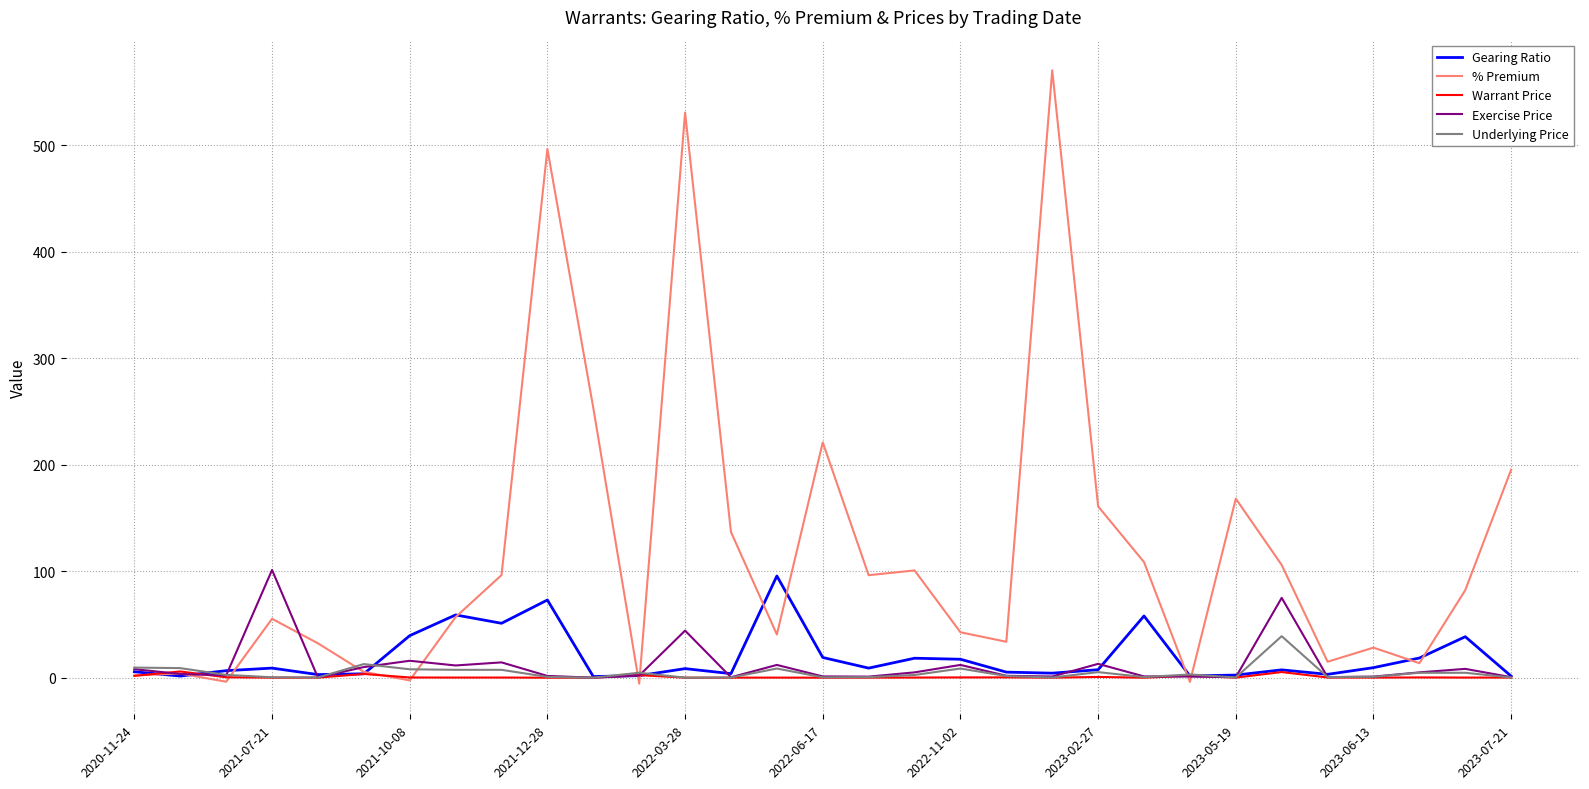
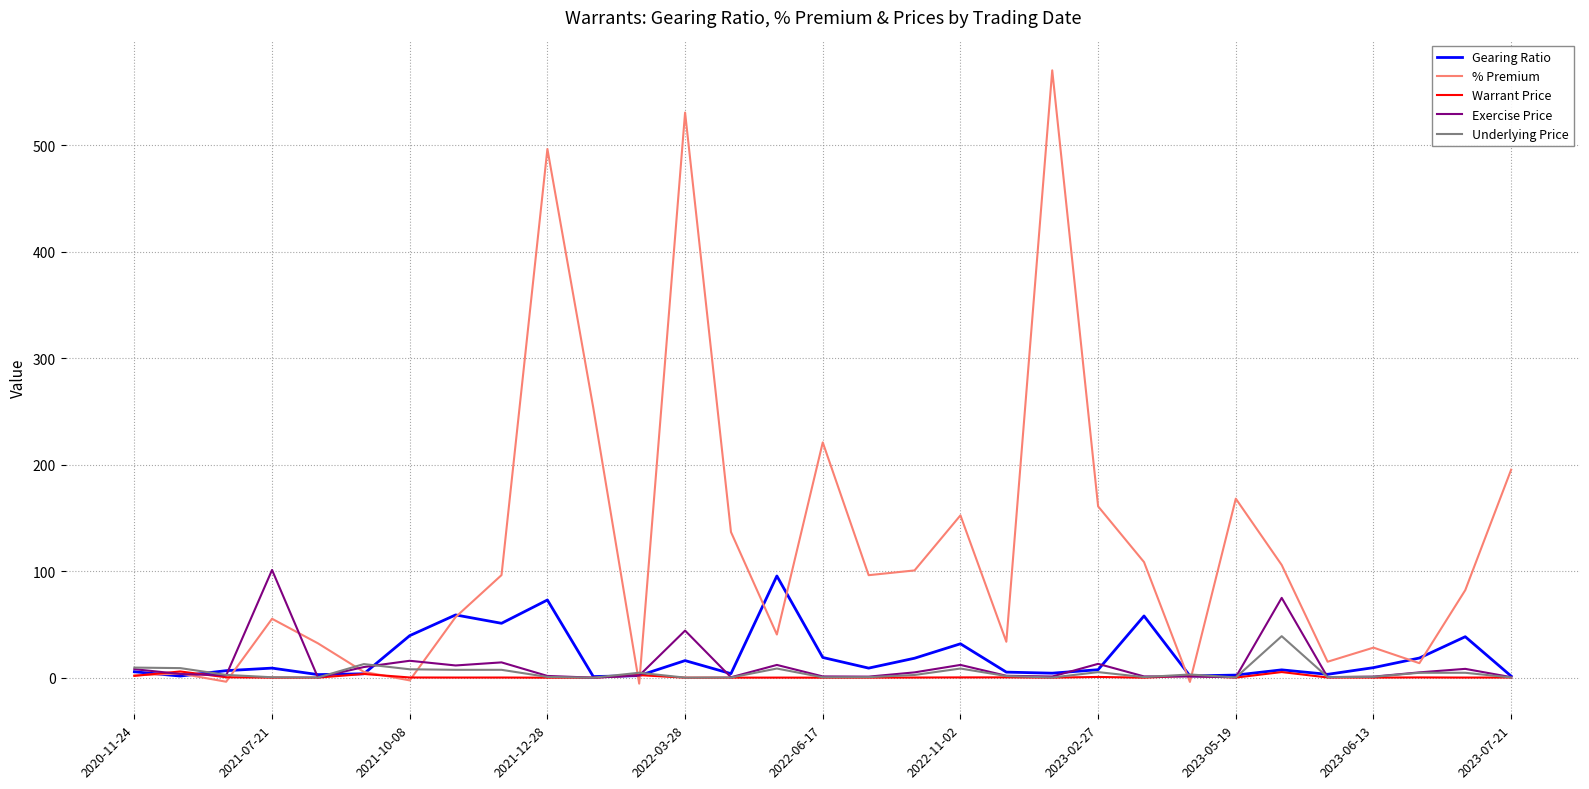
  {
    "Gearing Ratio": {
      "2020-11-24": 6,
      "2021-07-21": 9,
      "2021-10-08": 40,
      "2021-12-28": 73,
-     "2022-03-28": 9,
+     "2022-03-28": 16,
      "2022-06-17": 19,
-     "2022-11-02": 17,
+     "2022-11-02": 32,
      "2023-06-13": 9
    },
    "% Premium": {
      "2021-07-21": 55,
      "2021-10-08": -3,
      "2021-12-28": 497,
      "2022-03-28": 531,
      "2022-06-17": 221,
-     "2022-11-02": 43,
+     "2022-11-02": 153,
      "2023-05-19": 168,
      "2023-06-13": 28,
      "2023-07-21": 195
    },
    "Warrant Price": {
      "2021-10-08": 0,
      "2022-11-02": 0
    },
    "Exercise Price": {
      "2021-07-21": 101,
      "2021-10-08": 16,
      "2022-03-28": 44,
      "2022-11-02": 12
    },
    "Underlying Price": {
      "2021-10-08": 8,
      "2022-11-02": 9
    }
  }
